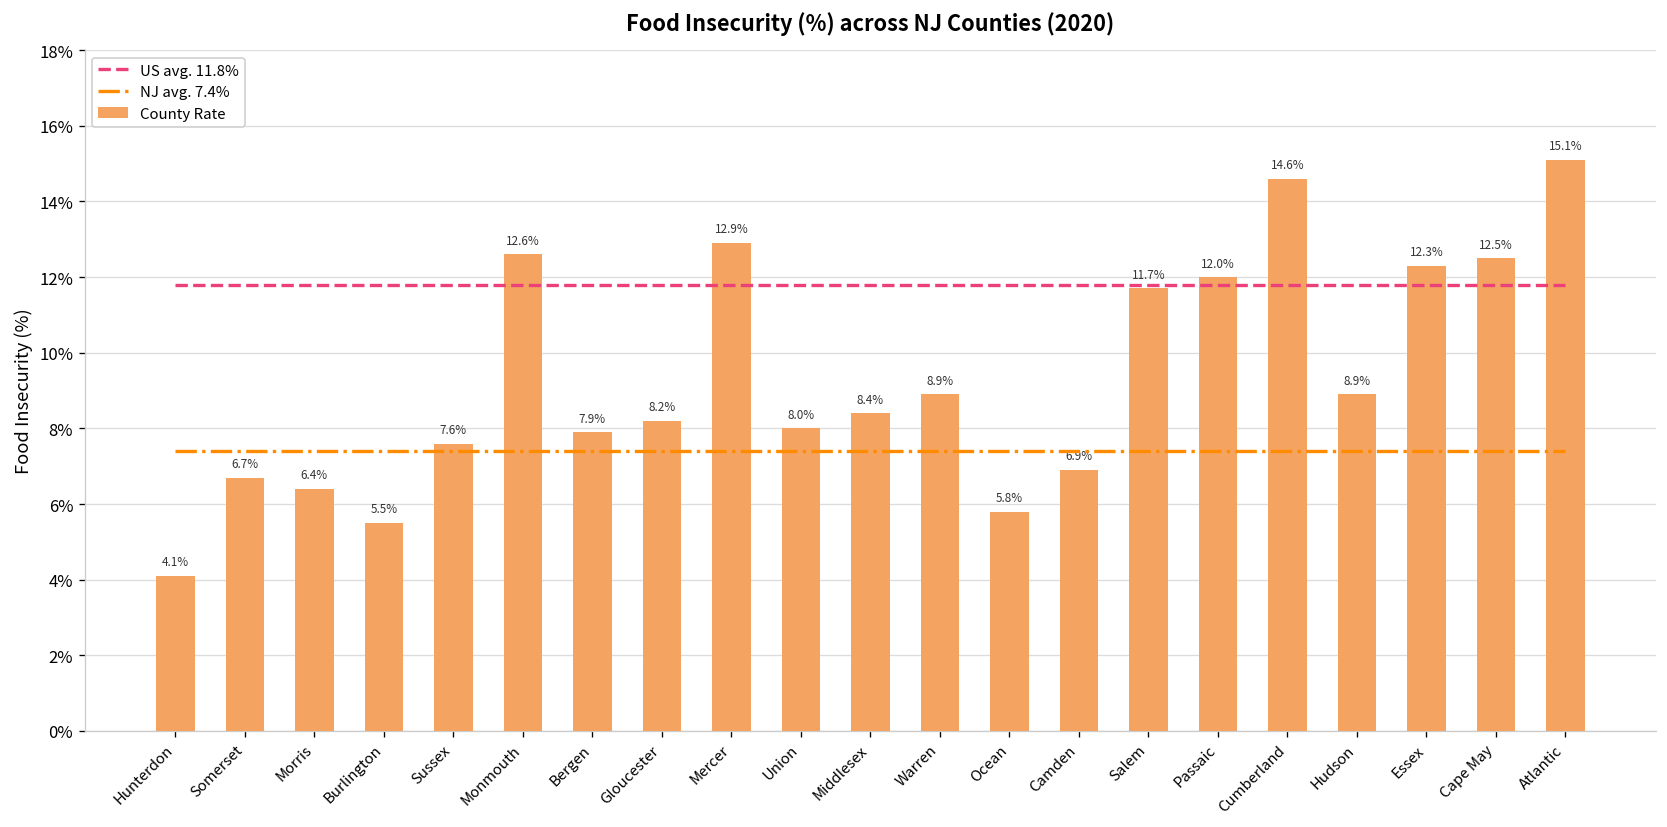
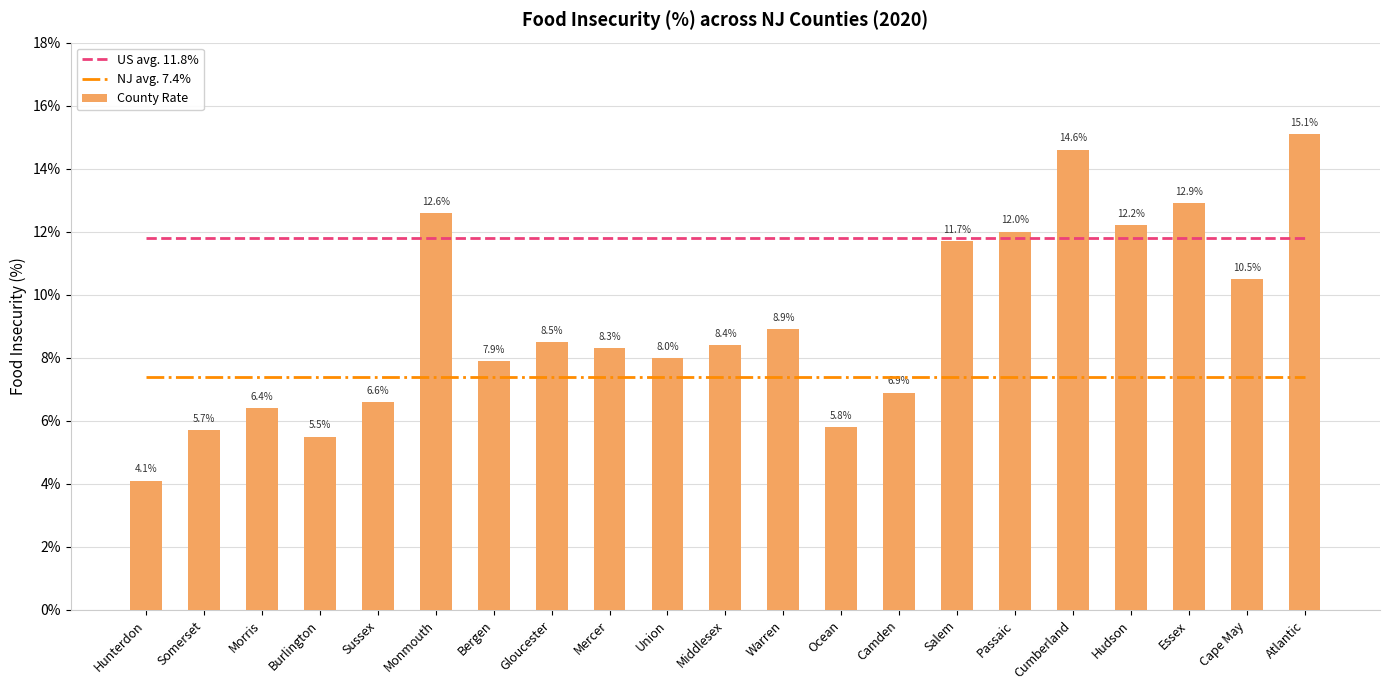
  {
    "US avg. 11.8%": {
      "Hunterdon": "11.8%",
      "Somerset": "11.8%",
      "Morris": "11.8%",
      "Burlington": "11.8%",
      "Sussex": "11.8%",
      "Monmouth": "11.8%",
      "Bergen": "11.8%",
      "Gloucester": "11.8%",
      "Mercer": "11.8%",
      "Union": "11.8%",
      "Middlesex": "11.8%",
      "Warren": "11.8%",
      "Ocean": "11.8%",
      "Camden": "11.8%",
      "Passaic": "11.8%",
      "Cumberland": "11.8%",
      "Hudson": "11.8%",
      "Essex": "11.8%",
      "Cape May": "11.8%",
      "Atlantic": "11.8%"
    },
    "County Rate": {
      "Hunterdon": "4.1%",
-     "Somerset": "6.7%",
+     "Somerset": "5.7%",
      "Morris": "6.4%",
      "Burlington": "5.5%",
-     "Sussex": "7.6%",
+     "Sussex": "6.6%",
      "Monmouth": "12.6%",
      "Bergen": "7.9%",
-     "Gloucester": "8.2%",
-     "Mercer": "12.9%",
+     "Gloucester": "8.5%",
+     "Mercer": "8.3%",
      "Union": "8.0%",
      "Middlesex": "8.4%",
      "Warren": "8.9%",
      "Ocean": "5.8%",
      "Salem": "11.7%",
      "Passaic": "12.0%",
      "Cumberland": "14.6%",
-     "Hudson": "8.9%",
-     "Essex": "12.3%",
-     "Cape May": "12.5%",
+     "Hudson": "12.2%",
+     "Essex": "12.9%",
+     "Cape May": "10.5%",
      "Atlantic": "15.1%"
    },
    "NJ avg. 7.4%": {
      "Hunterdon": "7.4%",
      "Morris": "7.4%",
      "Burlington": "7.4%",
      "Sussex": "7.4%",
      "Monmouth": "7.4%",
      "Bergen": "7.4%",
      "Gloucester": "7.4%",
      "Mercer": "7.4%",
      "Union": "7.4%",
      "Middlesex": "7.4%",
      "Warren": "7.4%",
      "Ocean": "7.4%",
      "Salem": "7.4%",
      "Passaic": "7.4%",
      "Cumberland": "7.4%",
      "Hudson": "7.4%",
      "Essex": "7.4%",
      "Cape May": "7.4%",
      "Atlantic": "7.4%"
    }
  }
